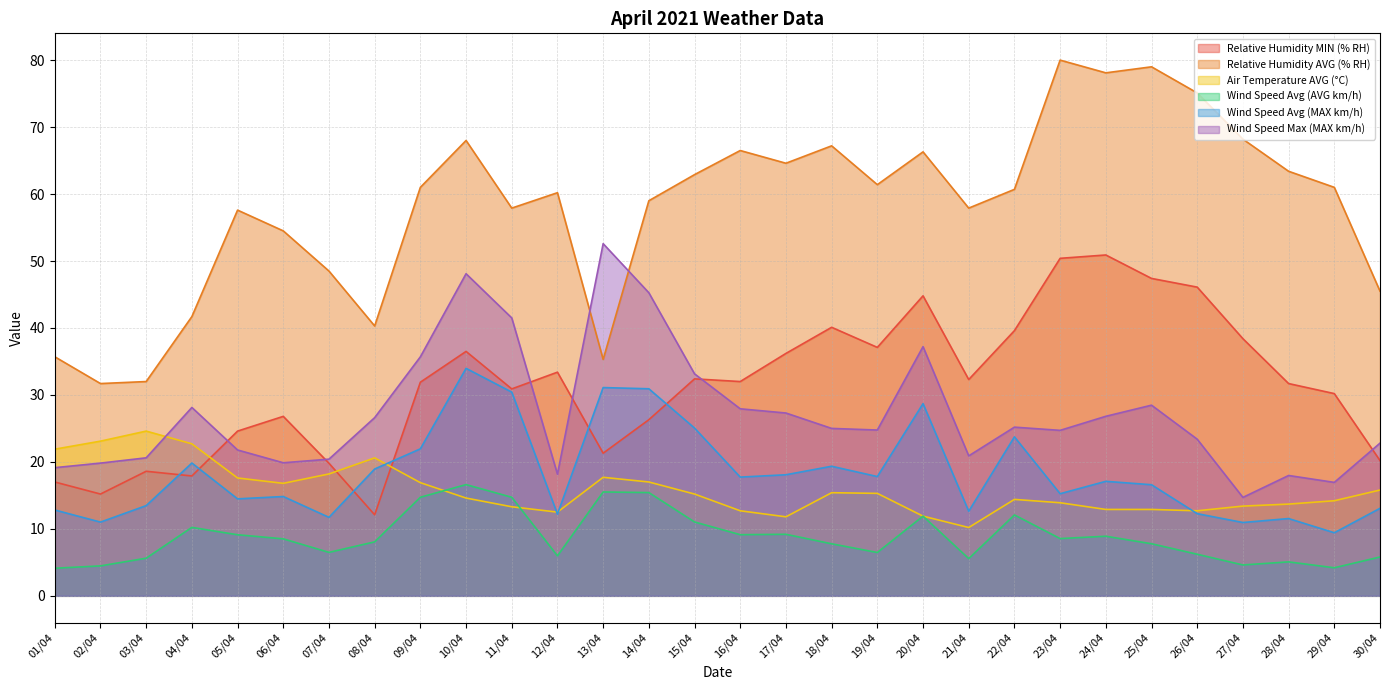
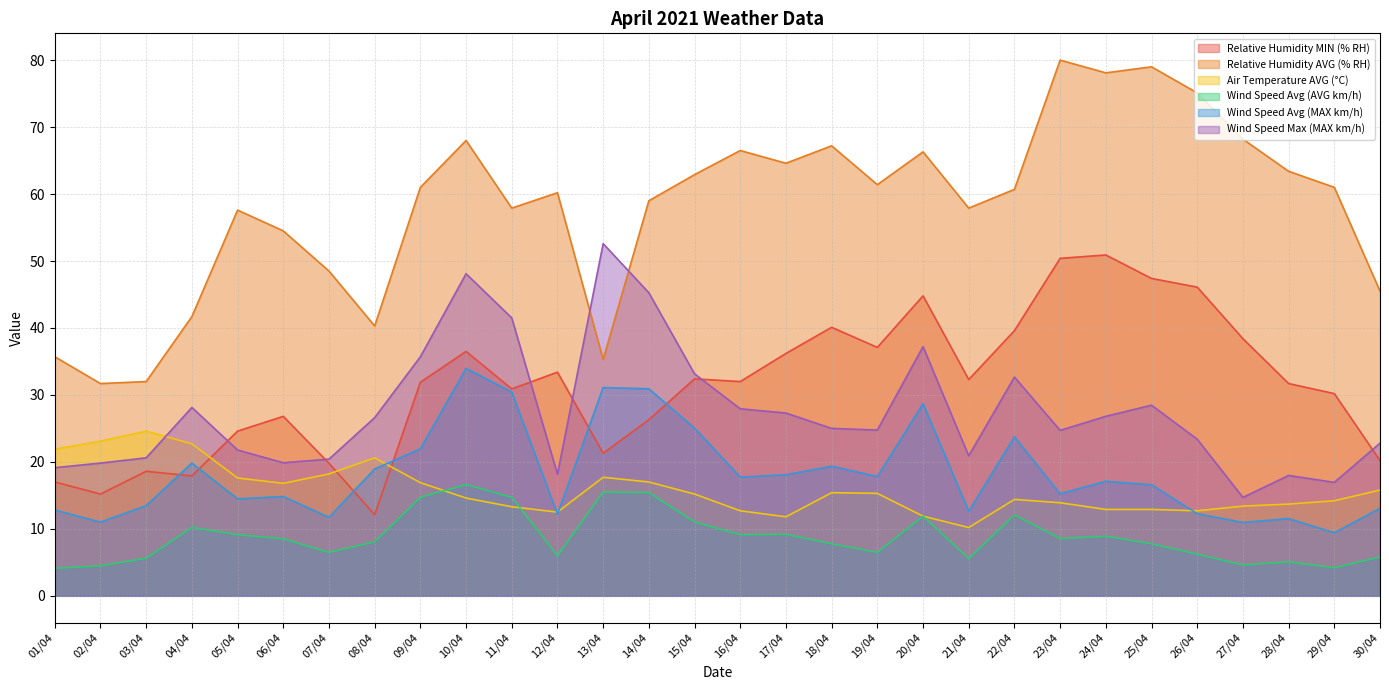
  {
    "Wind Speed Avg (AVG km/h)": {
      "01/04": 4,
      "02/04": 4,
      "03/04": 6,
      "04/04": 10,
      "05/04": 9,
      "06/04": 9,
      "07/04": 6,
      "08/04": 8,
      "09/04": 15,
      "10/04": 17,
      "11/04": 15,
      "12/04": 6,
      "13/04": 16,
      "14/04": 15,
      "15/04": 11,
      "16/04": 9,
      "17/04": 9,
      "18/04": 8,
      "19/04": 6,
      "21/04": 6,
      "22/04": 12,
      "23/04": 9,
      "24/04": 9,
      "25/04": 8,
      "26/04": 6,
      "27/04": 5,
      "28/04": 5,
      "29/04": 4,
      "30/04": 6
    },
    "Wind Speed Avg (MAX km/h)": {
      "01/04": 13,
      "02/04": 11,
      "03/04": 13,
      "04/04": 20,
      "05/04": 14,
      "06/04": 15,
      "07/04": 12,
      "08/04": 19,
      "09/04": 22,
      "10/04": 34,
      "11/04": 30,
      "13/04": 31,
      "14/04": 31,
      "15/04": 25,
      "16/04": 18,
      "17/04": 18,
      "18/04": 19,
      "19/04": 18,
      "20/04": 29,
      "21/04": 13,
      "22/04": 24,
      "23/04": 15,
      "24/04": 17,
      "25/04": 17,
      "26/04": 12,
      "27/04": 11,
      "28/04": 12,
      "29/04": 9,
      "30/04": 13
    },
    "Wind Speed Max (MAX km/h)": {
      "01/04": 19,
      "02/04": 20,
      "03/04": 21,
      "04/04": 28,
      "05/04": 22,
      "06/04": 20,
      "07/04": 20,
      "08/04": 27,
      "09/04": 36,
      "10/04": 48,
      "11/04": 42,
      "12/04": 18,
      "13/04": 53,
      "14/04": 45,
      "15/04": 33,
      "16/04": 28,
      "17/04": 27,
      "18/04": 25,
      "19/04": 25,
      "20/04": 37,
      "21/04": 21,
-     "22/04": 25,
+     "22/04": 33,
      "23/04": 25,
      "24/04": 27,
      "25/04": 28,
      "26/04": 23,
      "27/04": 15,
      "28/04": 18,
      "29/04": 17,
      "30/04": 23
    }
  }
